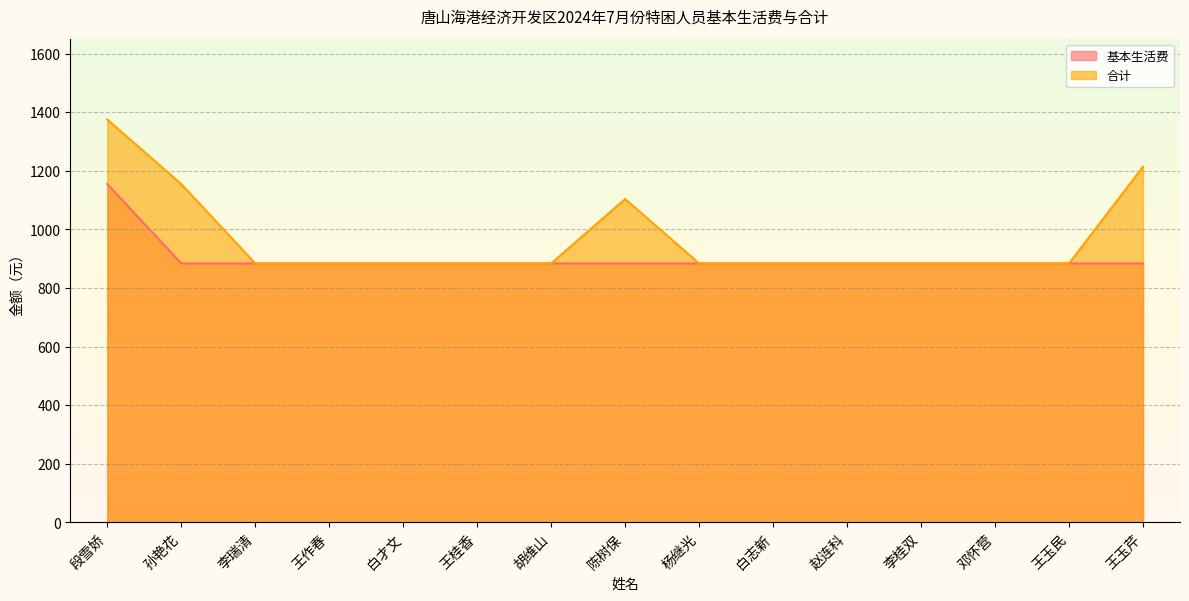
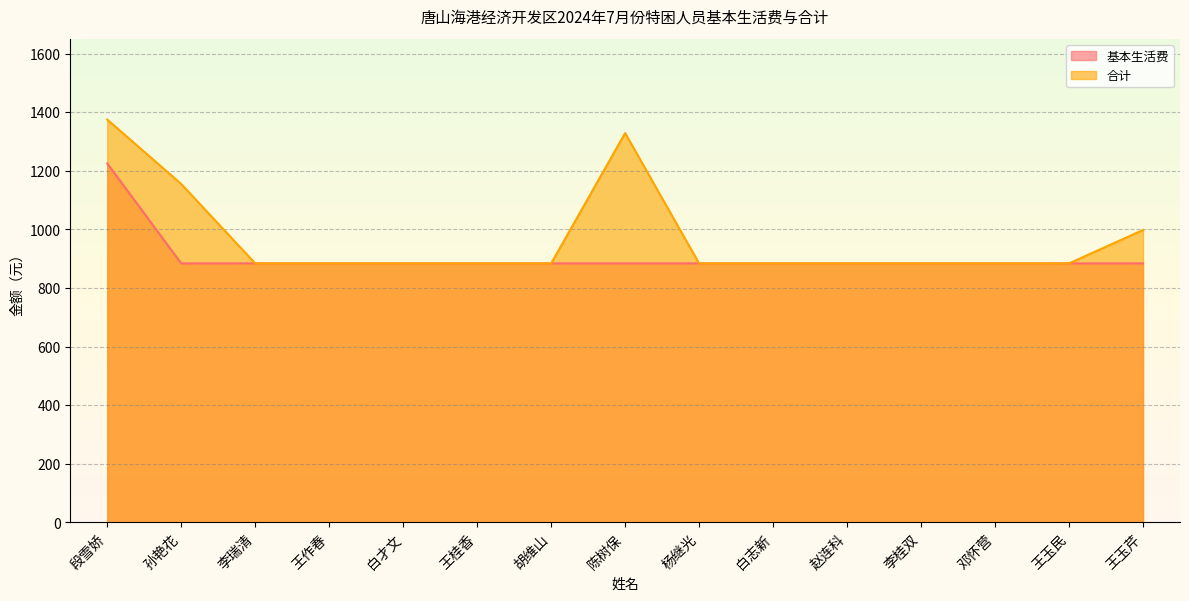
  {
    "基本生活费": {
-     "段雪娇": 1160,
+     "段雪娇": 1230,
      "孙艳花": 880,
      "陈树保": 880,
      "王玉芹": 880
    },
    "合计": {
      "段雪娇": 1380,
      "孙艳花": 1160,
-     "陈树保": 1100,
-     "王玉芹": 1210
+     "陈树保": 1330,
+     "王玉芹": 1000
    }
  }
